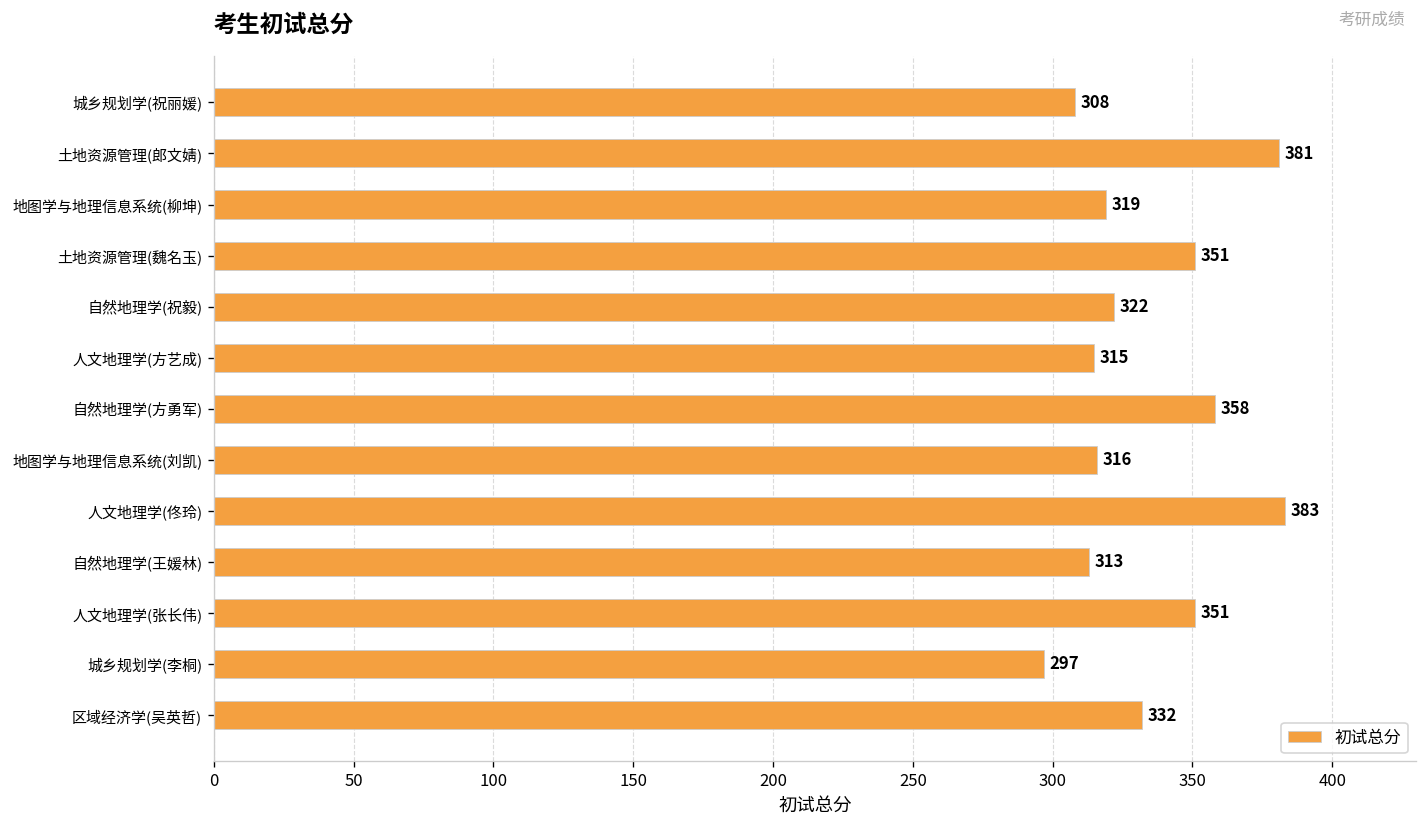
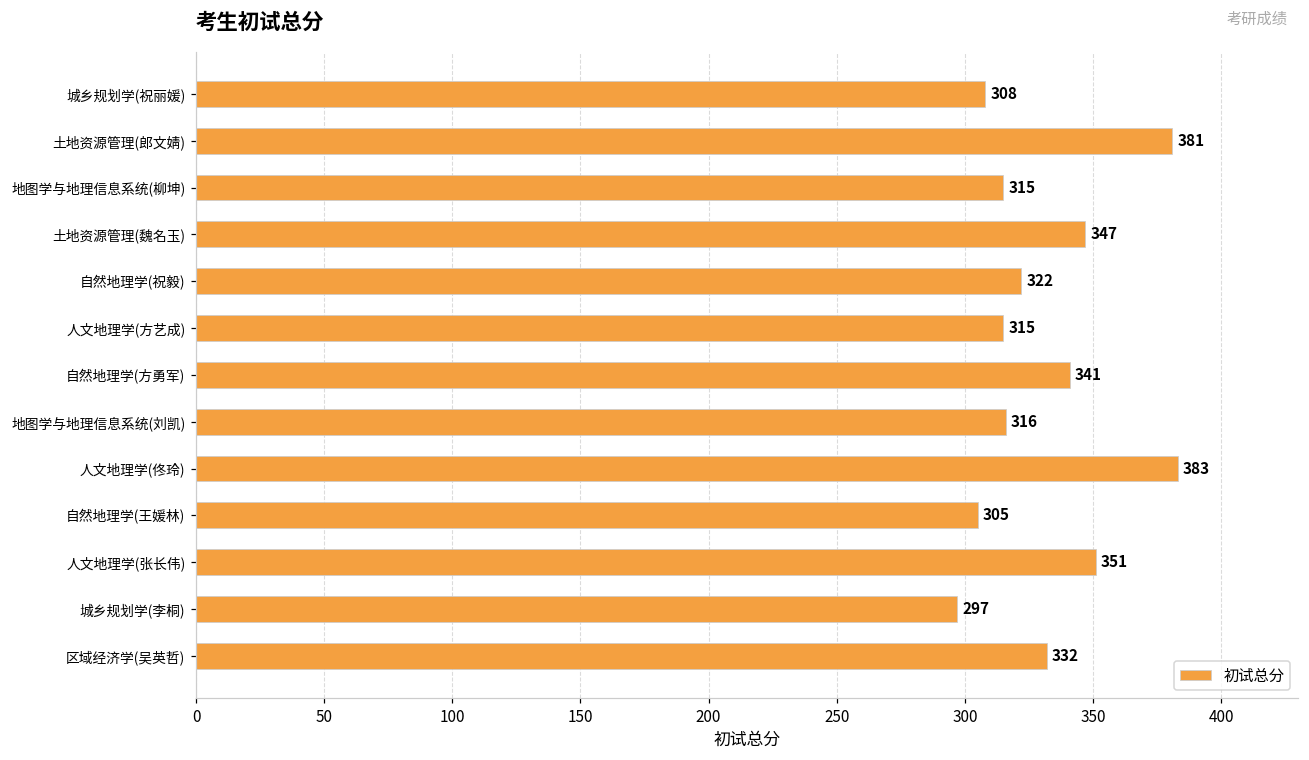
  {
    "城乡规划学(祝丽媛)": 308,
    "土地资源管理(郎文婧)": 381,
-   "地图学与地理信息系统(柳坤)": 319,
-   "土地资源管理(魏名玉)": 351,
+   "地图学与地理信息系统(柳坤)": 315,
+   "土地资源管理(魏名玉)": 347,
    "自然地理学(祝毅)": 322,
    "人文地理学(方艺成)": 315,
-   "自然地理学(方勇军)": 358,
+   "自然地理学(方勇军)": 341,
    "地图学与地理信息系统(刘凯)": 316,
    "人文地理学(佟玲)": 383,
-   "自然地理学(王媛林)": 313,
+   "自然地理学(王媛林)": 305,
    "人文地理学(张长伟)": 351,
    "城乡规划学(李桐)": 297,
    "区域经济学(吴英哲)": 332
  }
